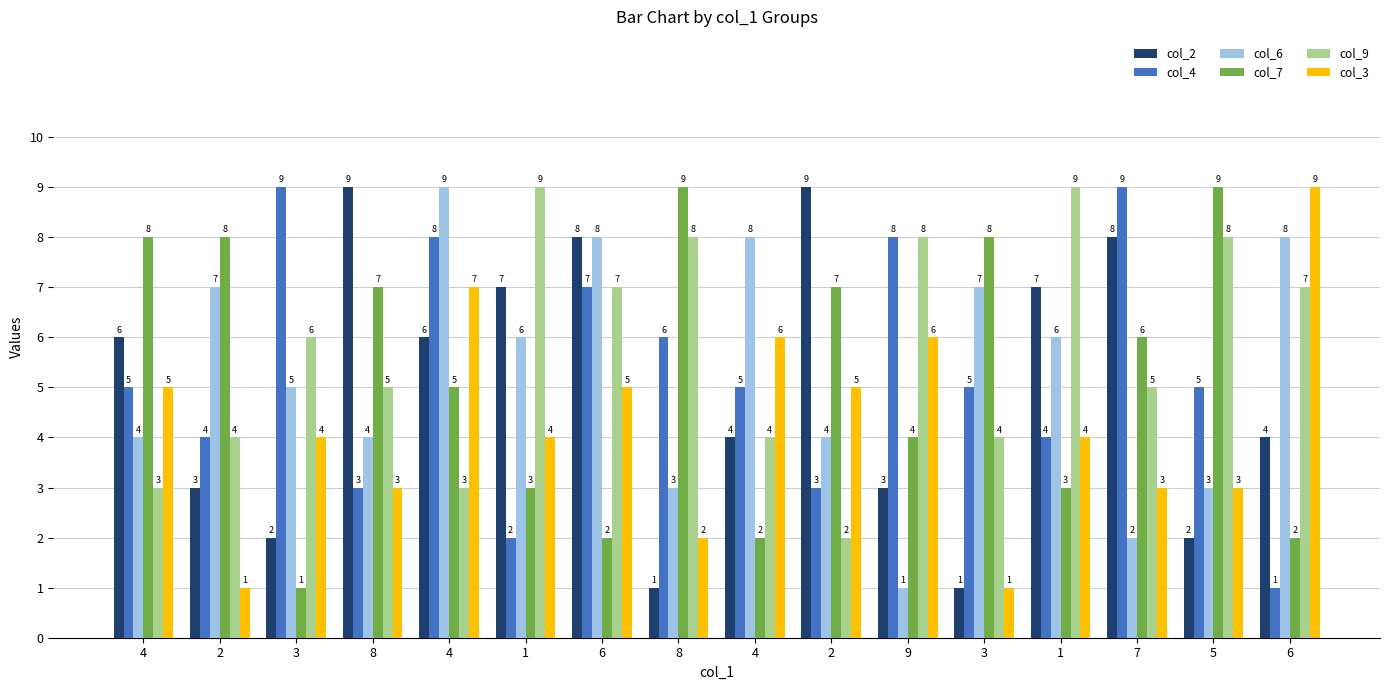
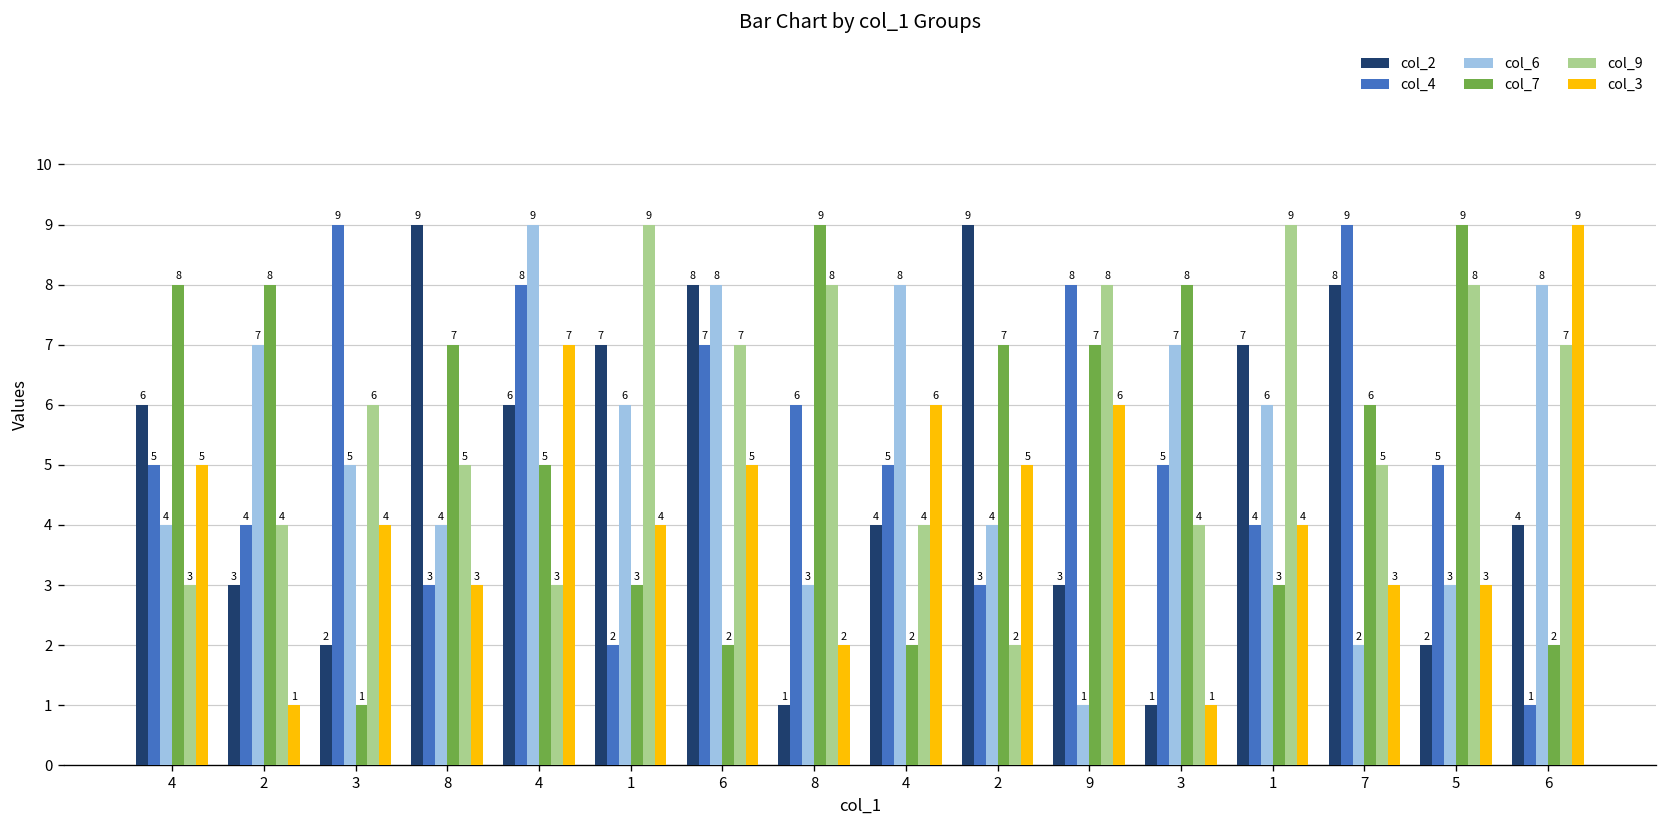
  {
    "col_2": {
      "9": 3,
      "7": 8,
      "5": 2
    },
    "col_4": {
      "9": 8,
      "7": 9,
      "5": 5
    },
    "col_6": {
      "9": 1,
      "7": 2,
      "5": 3
    },
    "col_7": {
-     "9": 4,
+     "9": 7,
      "7": 6,
      "5": 9
    },
    "col_9": {
      "9": 8,
      "7": 5,
      "5": 8
    },
    "col_3": {
      "9": 6,
      "7": 3,
      "5": 3
    }
  }
